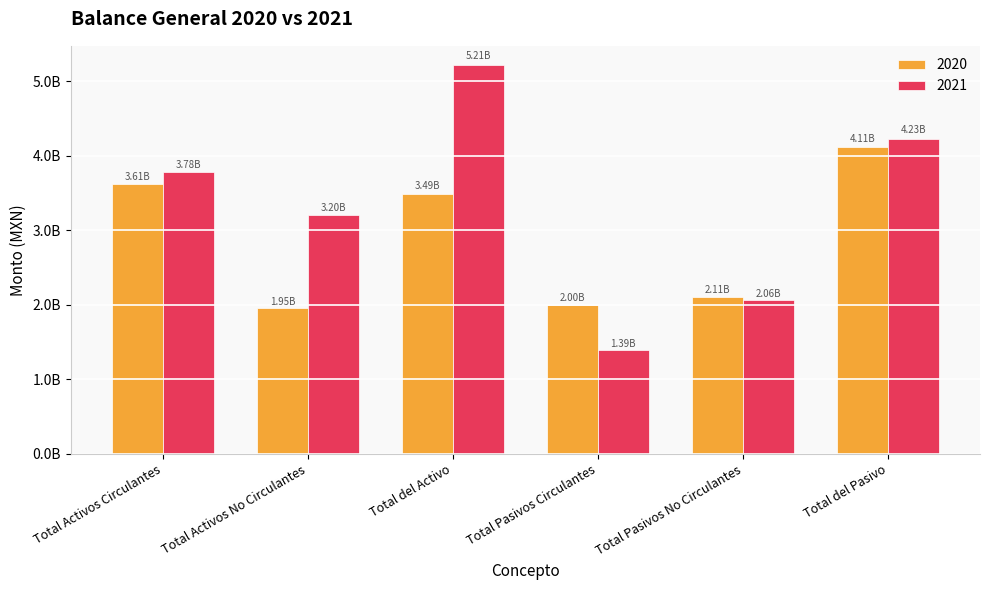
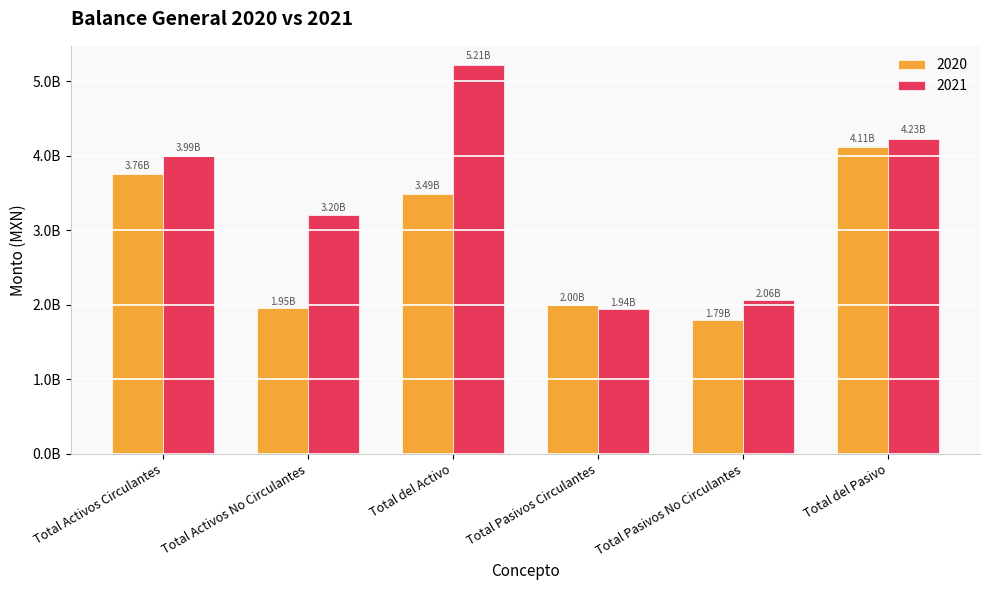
  {
    "2020": {
-     "Total Activos Circulantes": "3.61B",
+     "Total Activos Circulantes": "3.76B",
      "Total Activos No Circulantes": "1.95B",
      "Total del Activo": "3.49B",
      "Total Pasivos Circulantes": "2.00B",
-     "Total Pasivos No Circulantes": "2.11B",
+     "Total Pasivos No Circulantes": "1.79B",
      "Total del Pasivo": "4.11B"
    },
    "2021": {
-     "Total Activos Circulantes": "3.78B",
+     "Total Activos Circulantes": "3.99B",
      "Total Activos No Circulantes": "3.20B",
      "Total del Activo": "5.21B",
-     "Total Pasivos Circulantes": "1.39B",
+     "Total Pasivos Circulantes": "1.94B",
      "Total Pasivos No Circulantes": "2.06B",
      "Total del Pasivo": "4.23B"
    }
  }
